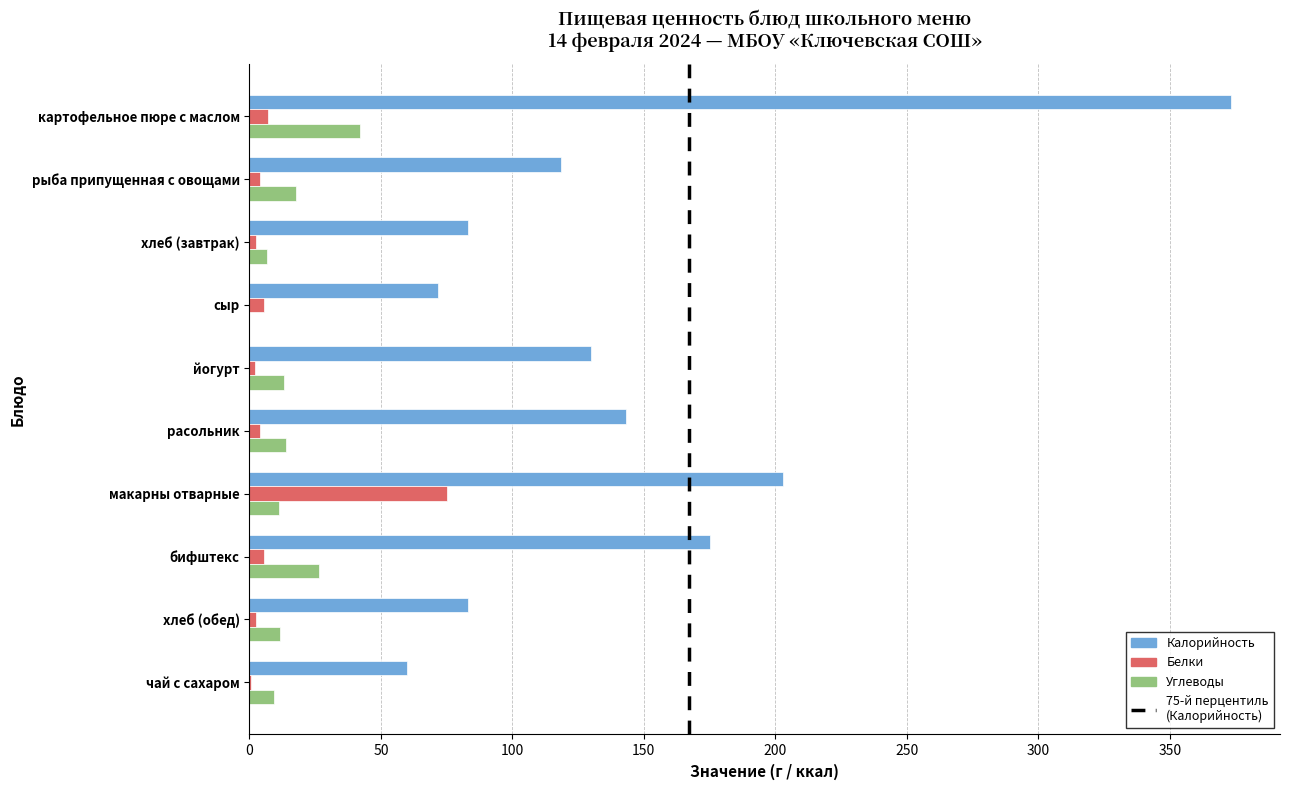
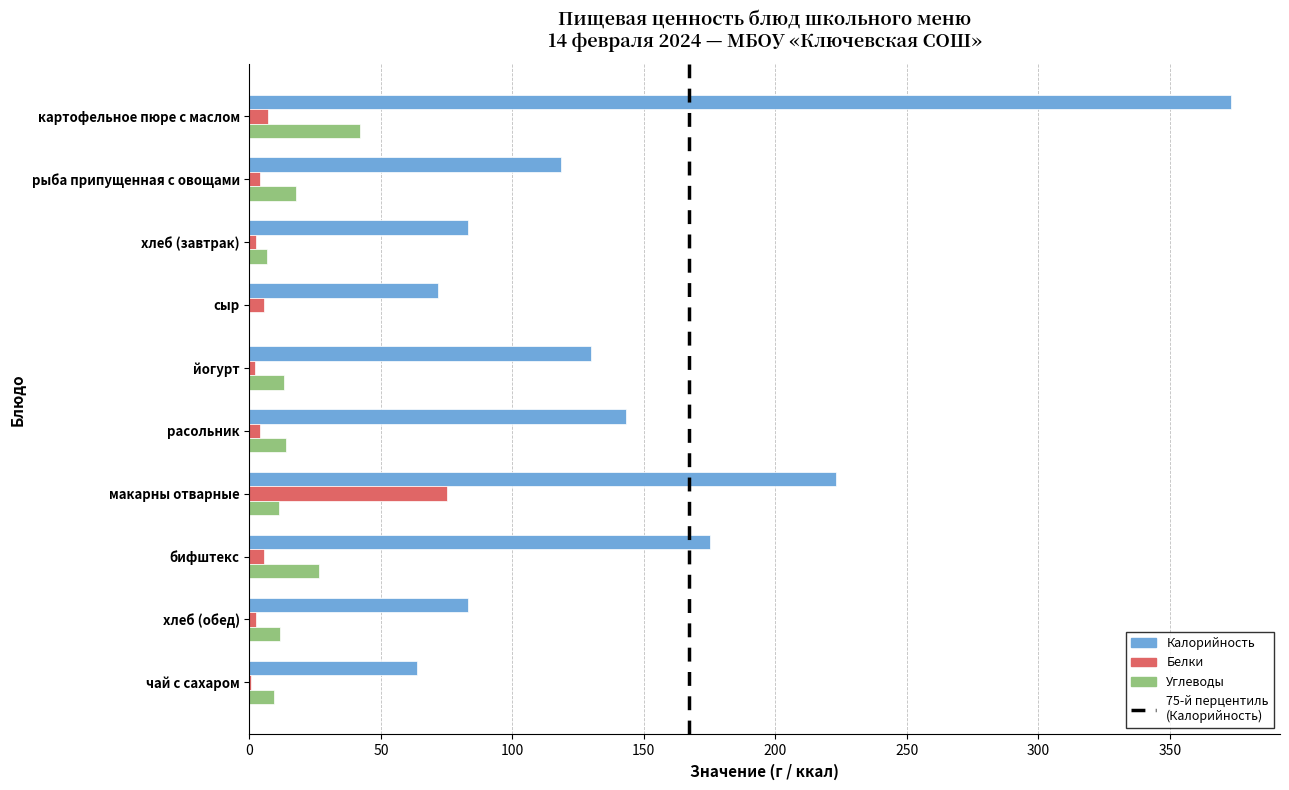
  {
    "Калорийность": {
      "картофельное пюре с маслом": 373,
      "рыба припущенная с овощами": 119,
      "хлеб (завтрак)": 83,
      "сыр": 72,
      "йогурт": 130,
      "расольник": 143,
-     "макарны отварные": 203,
+     "макарны отварные": 223,
      "бифштекс": 175,
      "хлеб (обед)": 83,
-     "чай с сахаром": 60
+     "чай с сахаром": 64
    },
    "Белки": {
      "картофельное пюре с маслом": 7,
      "рыба припущенная с овощами": 4,
      "хлеб (завтрак)": 3,
      "сыр": 5,
      "йогурт": 2,
      "расольник": 4,
      "макарны отварные": 75,
      "бифштекс": 6,
      "хлеб (обед)": 3
    },
    "Углеводы": {
      "картофельное пюре с маслом": 42,
      "рыба припущенная с овощами": 18,
      "хлеб (завтрак)": 7,
      "сыр": 0,
      "йогурт": 13,
      "расольник": 14,
      "макарны отварные": 11,
      "бифштекс": 26,
      "хлеб (обед)": 12,
      "чай с сахаром": 9
    }
  }
